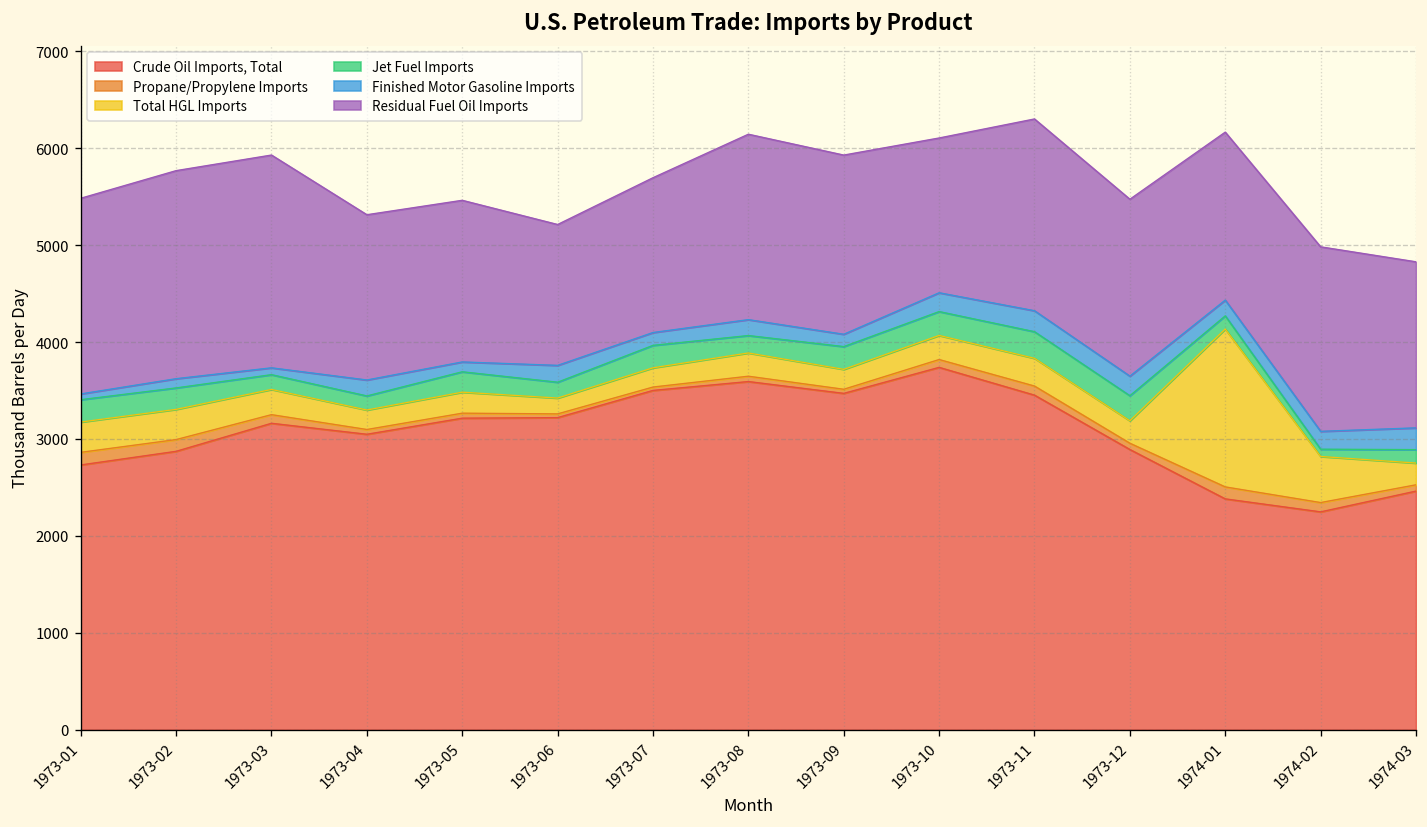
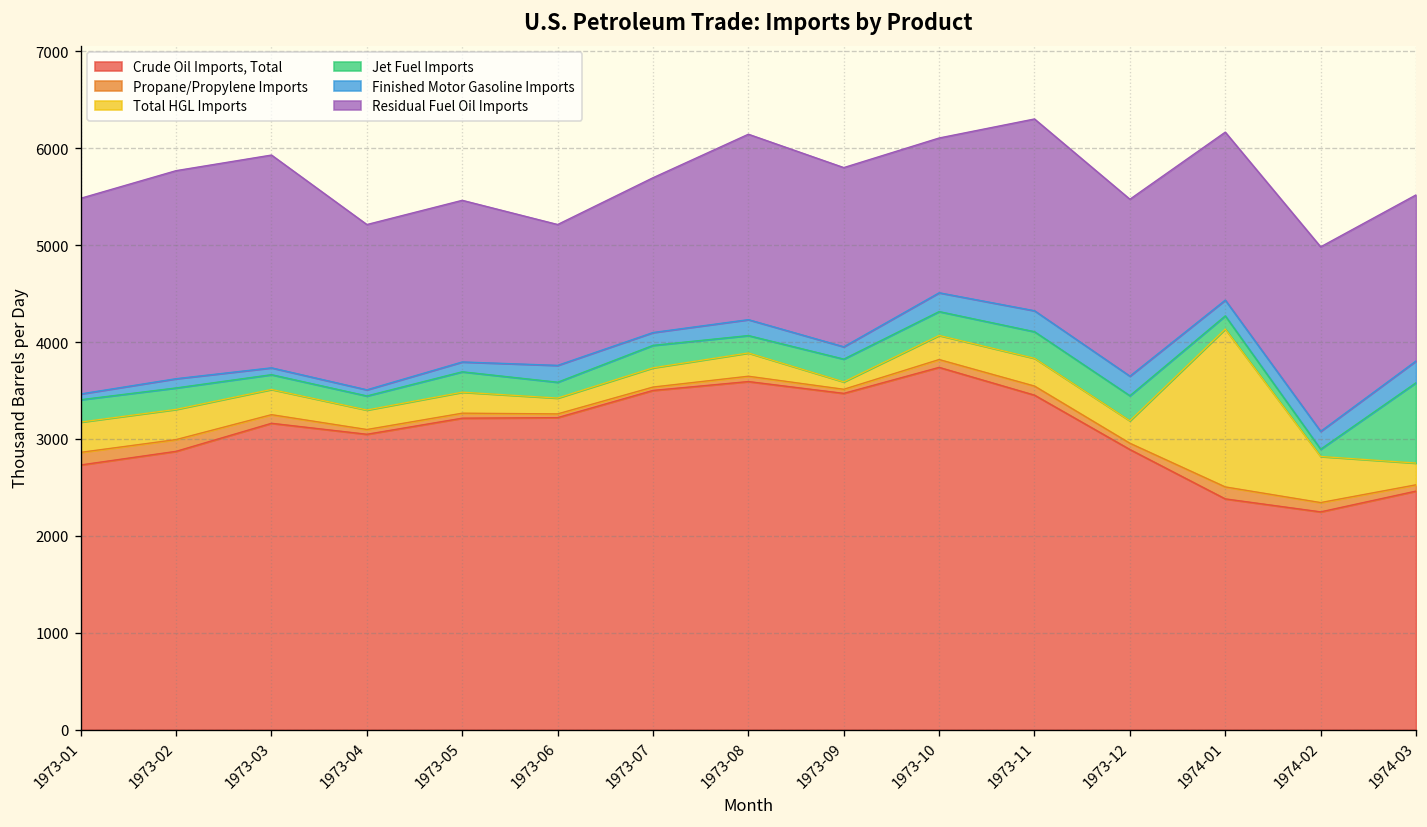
  {
    "Total HGL Imports": {
      "1973-01": 300,
      "1973-02": 300,
      "1973-03": 300,
      "1973-04": 200,
      "1973-05": 200,
      "1973-06": 200,
      "1973-07": 200,
      "1973-08": 200,
-     "1973-09": 200,
+     "1973-09": 100,
      "1973-10": 200,
      "1973-11": 300,
      "1973-12": 200,
      "1974-01": 1600,
      "1974-02": 500,
      "1974-03": 200
    },
    "Jet Fuel Imports": {
      "1973-01": 200,
      "1973-02": 200,
      "1973-03": 200,
      "1973-04": 100,
      "1973-05": 200,
      "1973-06": 200,
      "1973-07": 200,
      "1973-08": 200,
      "1973-09": 200,
      "1973-10": 200,
      "1973-11": 300,
      "1973-12": 300,
      "1974-01": 100,
      "1974-02": 100,
-     "1974-03": 100
+     "1974-03": 800
    },
    "Finished Motor Gasoline Imports": {
      "1973-01": 100,
      "1973-02": 100,
      "1973-03": 100,
-     "1973-04": 200,
+     "1973-04": 100,
      "1973-05": 100,
      "1973-06": 200,
      "1973-07": 100,
      "1973-08": 200,
      "1973-09": 100,
      "1973-10": 200,
      "1973-11": 200,
      "1973-12": 200,
      "1974-01": 200,
      "1974-02": 200,
      "1974-03": 200
    },
    "Residual Fuel Oil Imports": {
      "1973-01": 2000,
      "1973-02": 2100,
      "1973-03": 2200,
      "1973-04": 1700,
      "1973-05": 1700,
      "1973-06": 1500,
      "1973-07": 1600,
      "1973-08": 1900,
      "1973-09": 1800,
      "1973-10": 1600,
      "1973-11": 2000,
      "1973-12": 1800,
      "1974-01": 1700,
      "1974-02": 1900,
      "1974-03": 1700
    }
  }
